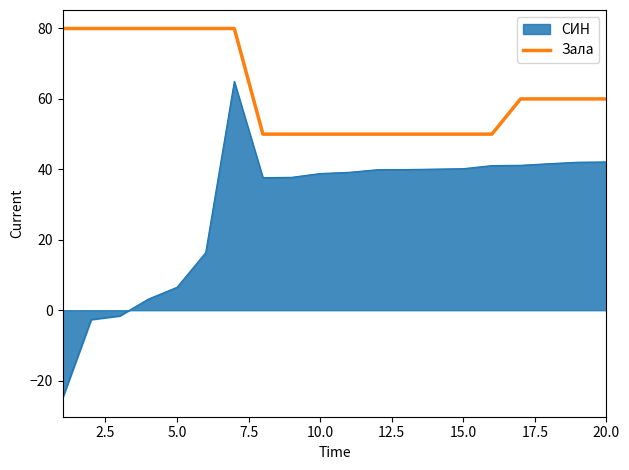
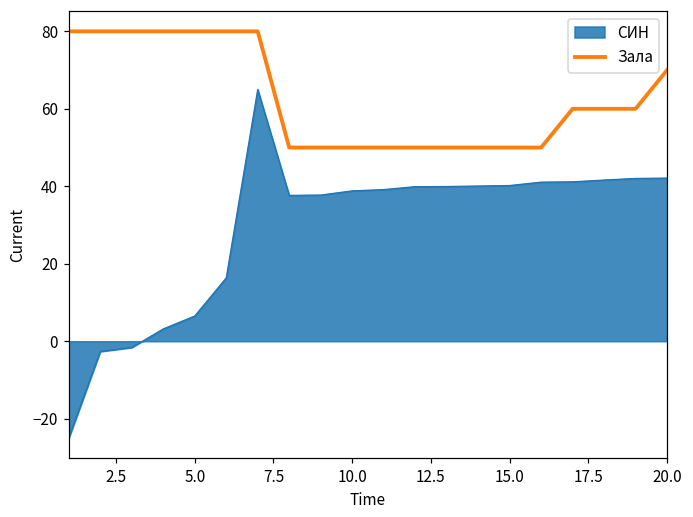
  {
    "Зала": {
      "5.0": 80,
      "10.0": 50,
      "15.0": 50,
-     "20.0": 60
+     "20.0": 70
    }
  }
